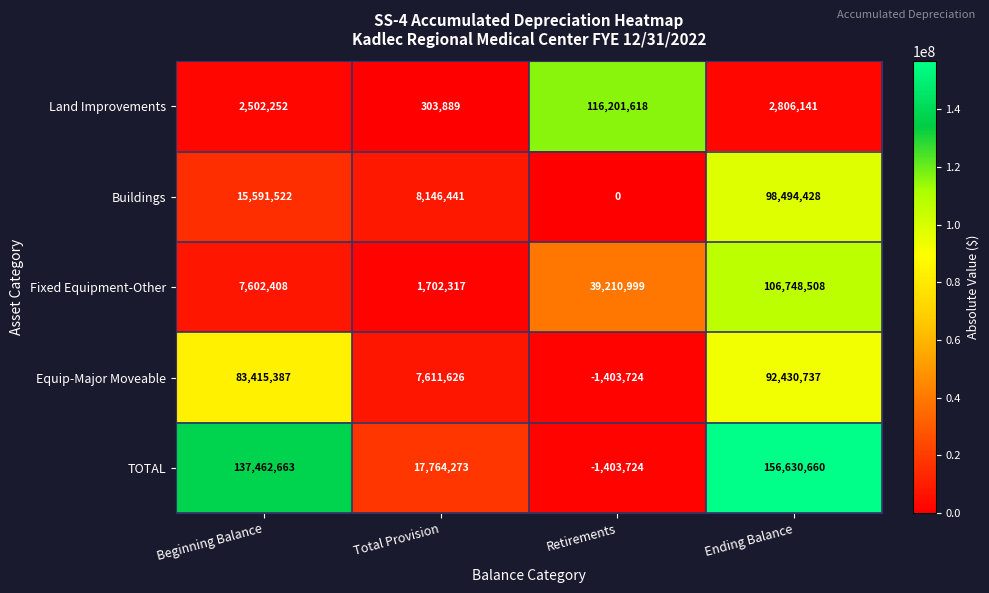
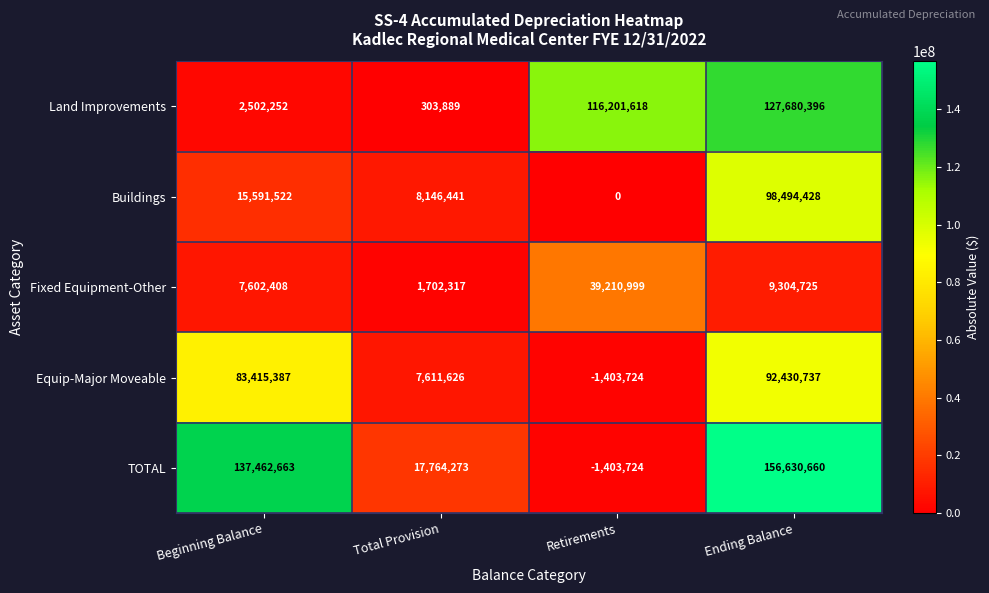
  {
    "Land Improvements": {
      "Beginning Balance": "2,502,252",
      "Total Provision": "303,889",
      "Retirements": "116,201,618",
-     "Ending Balance": "2,806,141"
+     "Ending Balance": "127,680,396"
    },
    "Buildings": {
      "Beginning Balance": "15,591,522",
      "Total Provision": "8,146,441",
      "Retirements": "0",
      "Ending Balance": "98,494,428"
    },
    "Fixed Equipment-Other": {
      "Beginning Balance": "7,602,408",
      "Total Provision": "1,702,317",
      "Retirements": "39,210,999",
-     "Ending Balance": "106,748,508"
+     "Ending Balance": "9,304,725"
    },
    "Equip-Major Moveable": {
      "Beginning Balance": "83,415,387",
      "Total Provision": "7,611,626",
      "Retirements": "-1,403,724",
      "Ending Balance": "92,430,737"
    },
    "TOTAL": {
      "Beginning Balance": "137,462,663",
      "Total Provision": "17,764,273",
      "Retirements": "-1,403,724",
      "Ending Balance": "156,630,660"
    }
  }
